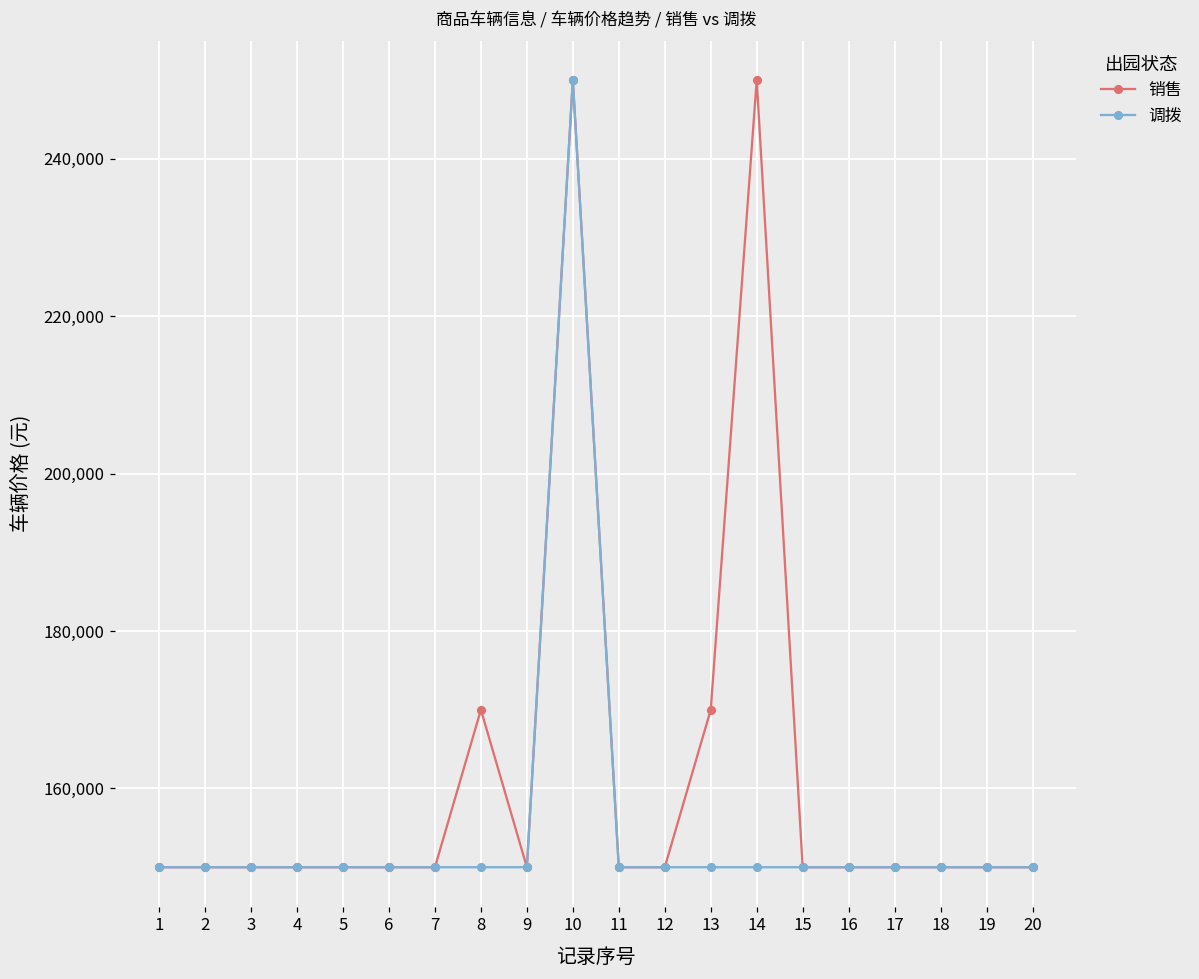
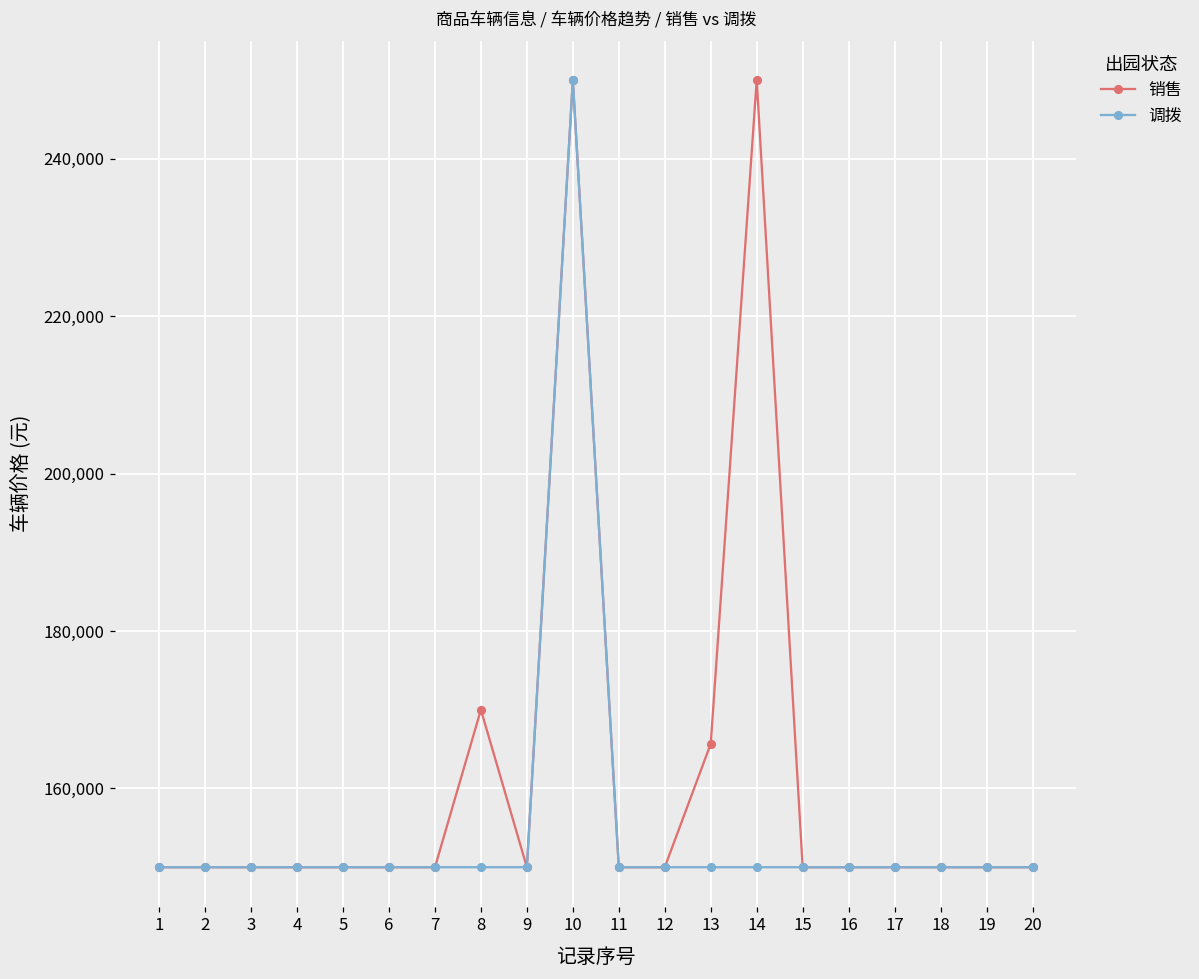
  {
    "销售": {
      "8": "170,000",
-     "13": "170,000",
+     "13": "166,000",
      "14": "250,000"
    },
    "调拨": {
      "8": "150,000",
      "13": "150,000",
      "14": "150,000"
    }
  }
